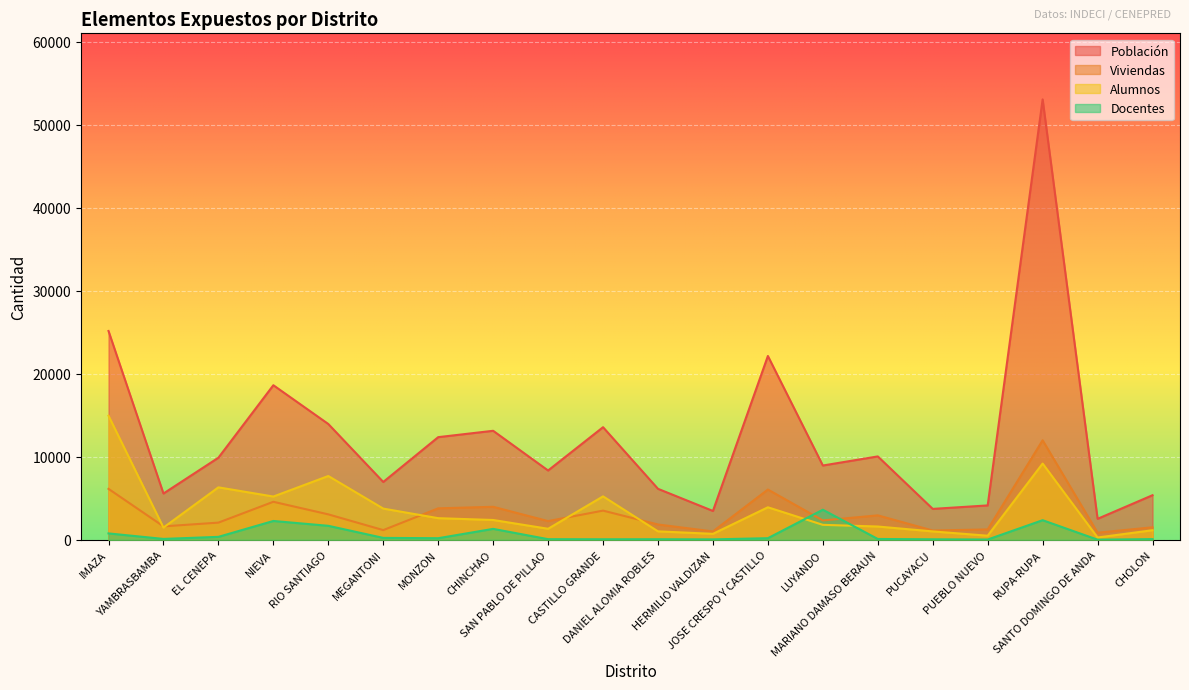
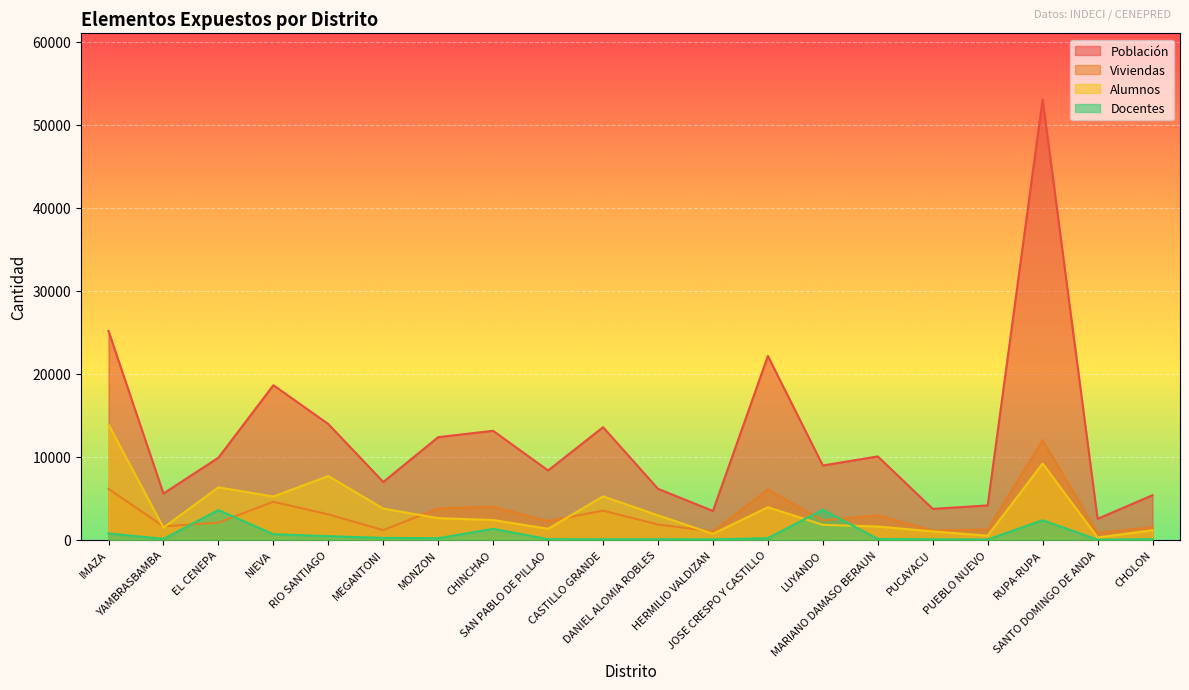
  {
    "Alumnos": {
-     "IMAZA": 15000,
+     "IMAZA": 14000,
      "EL CENEPA": 6000,
      "NIEVA": 5000,
      "RIO SANTIAGO": 8000,
      "MEGANTONI": 4000,
      "MONZON": 3000,
      "CHINCHAO": 2000,
      "SAN PABLO DE PILLAO": 1000,
      "CASTILLO GRANDE": 5000,
-     "DANIEL ALOMIA ROBLES": 1000,
+     "DANIEL ALOMIA ROBLES": 3000,
      "JOSE CRESPO Y CASTILLO": 4000,
      "LUYANDO": 2000,
      "MARIANO DAMASO BERAUN": 2000,
      "PUEBLO NUEVO": 0,
      "RUPA-RUPA": 9000,
      "CHOLON": 1000
    },
    "Docentes": {
      "IMAZA": 1000,
      "YAMBRASBAMBA": 0,
-     "EL CENEPA": 0,
-     "NIEVA": 2000,
-     "RIO SANTIAGO": 2000,
+     "EL CENEPA": 4000,
+     "NIEVA": 1000,
+     "RIO SANTIAGO": 0,
      "MEGANTONI": 0,
      "MONZON": 0,
      "CHINCHAO": 1000,
      "SAN PABLO DE PILLAO": 0,
      "CASTILLO GRANDE": 0,
      "DANIEL ALOMIA ROBLES": 0,
      "HERMILIO VALDIZAN": 0,
      "JOSE CRESPO Y CASTILLO": 0,
      "LUYANDO": 4000,
      "MARIANO DAMASO BERAUN": 0,
      "PUCAYACU": 0,
      "PUEBLO NUEVO": 0,
      "RUPA-RUPA": 2000,
      "CHOLON": 0
    }
  }
